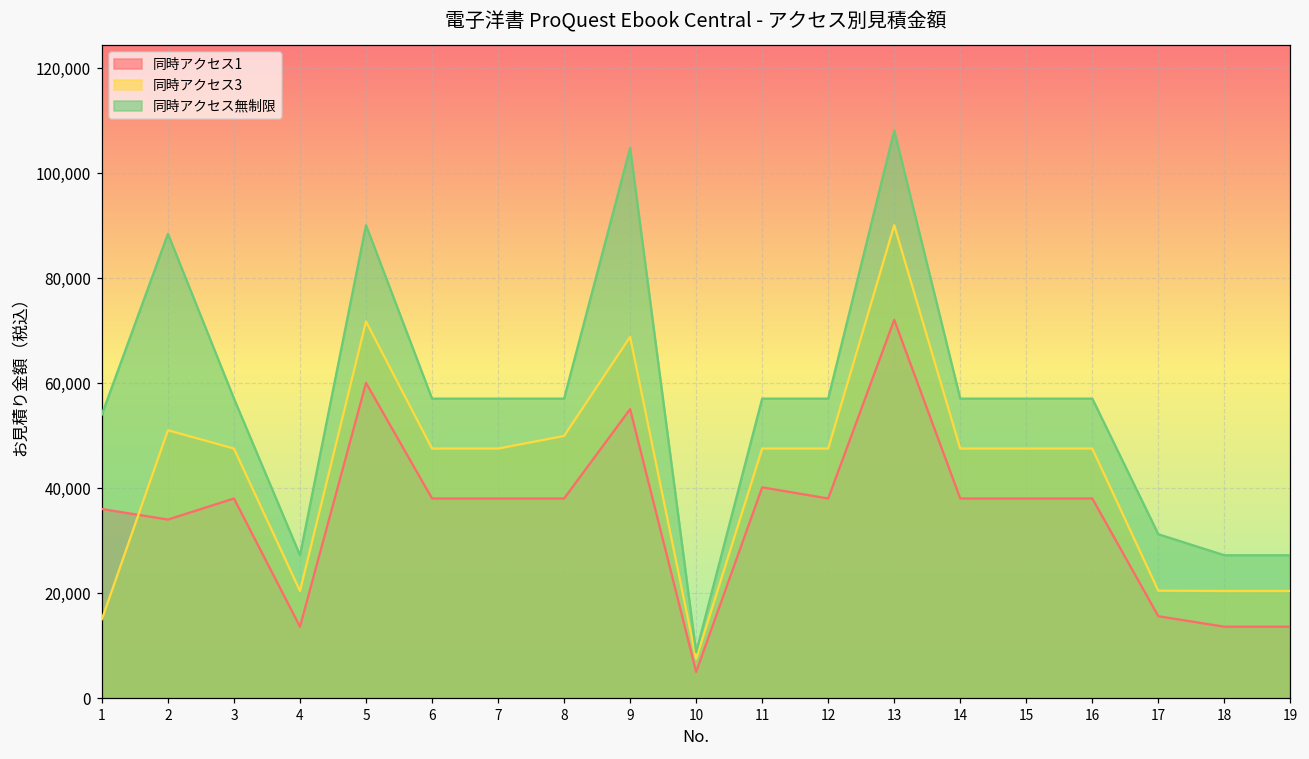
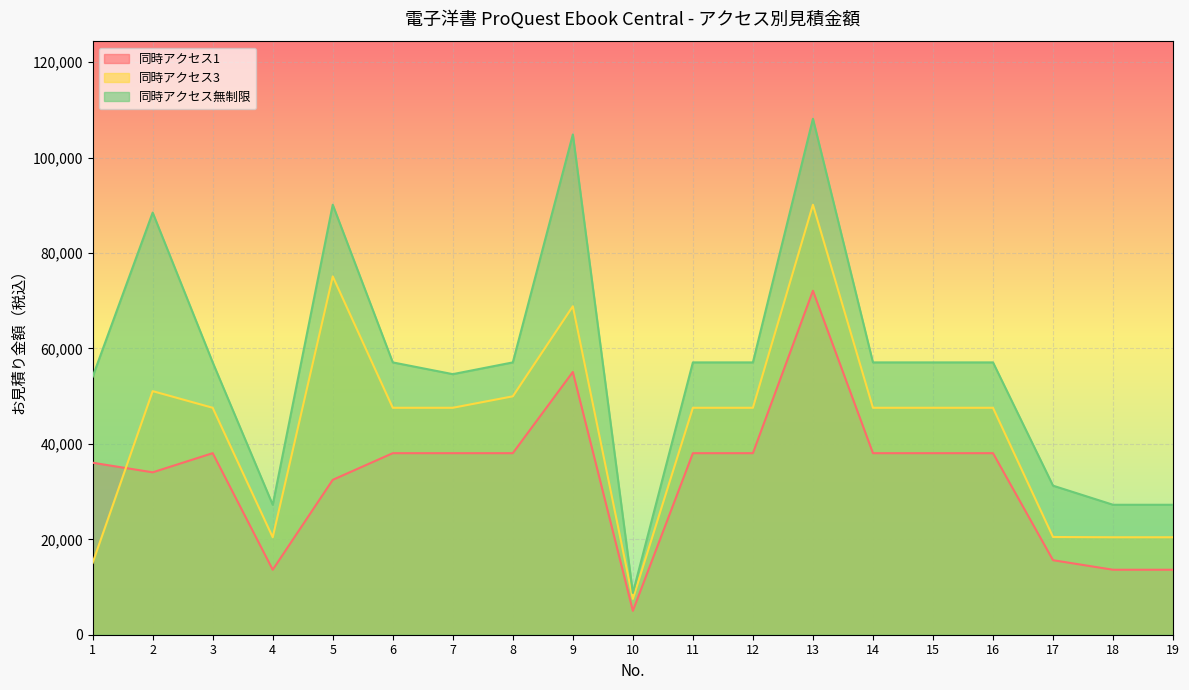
  {
    "同時アクセス1": {
      "1": "36,000",
      "2": "34,000",
      "3": "38,000",
      "4": "14,000",
-     "5": "60,000",
+     "5": "32,000",
      "6": "38,000",
      "7": "38,000",
      "8": "38,000",
      "9": "55,000",
      "10": "5,000",
-     "11": "40,000",
+     "11": "38,000",
      "12": "38,000",
      "13": "72,000",
      "14": "38,000",
      "15": "38,000",
      "16": "38,000",
      "17": "16,000",
      "18": "14,000",
      "19": "14,000"
    },
    "同時アクセス3": {
      "1": "15,000",
      "2": "51,000",
      "3": "48,000",
      "4": "20,000",
-     "5": "72,000",
+     "5": "75,000",
      "6": "48,000",
      "7": "48,000",
      "8": "50,000",
      "9": "69,000",
      "10": "8,000",
      "11": "48,000",
      "12": "48,000",
      "13": "90,000",
      "14": "48,000",
      "15": "48,000",
      "16": "48,000",
      "17": "20,000",
      "18": "20,000",
      "19": "20,000"
    },
    "同時アクセス無制限": {
      "1": "54,000",
      "2": "88,000",
      "3": "57,000",
      "4": "27,000",
      "5": "90,000",
      "6": "57,000",
-     "7": "57,000",
+     "7": "55,000",
      "8": "57,000",
      "9": "105,000",
      "10": "9,000",
      "11": "57,000",
      "12": "57,000",
      "13": "108,000",
      "14": "57,000",
      "15": "57,000",
      "16": "57,000",
      "17": "31,000",
      "18": "27,000",
      "19": "27,000"
    }
  }
